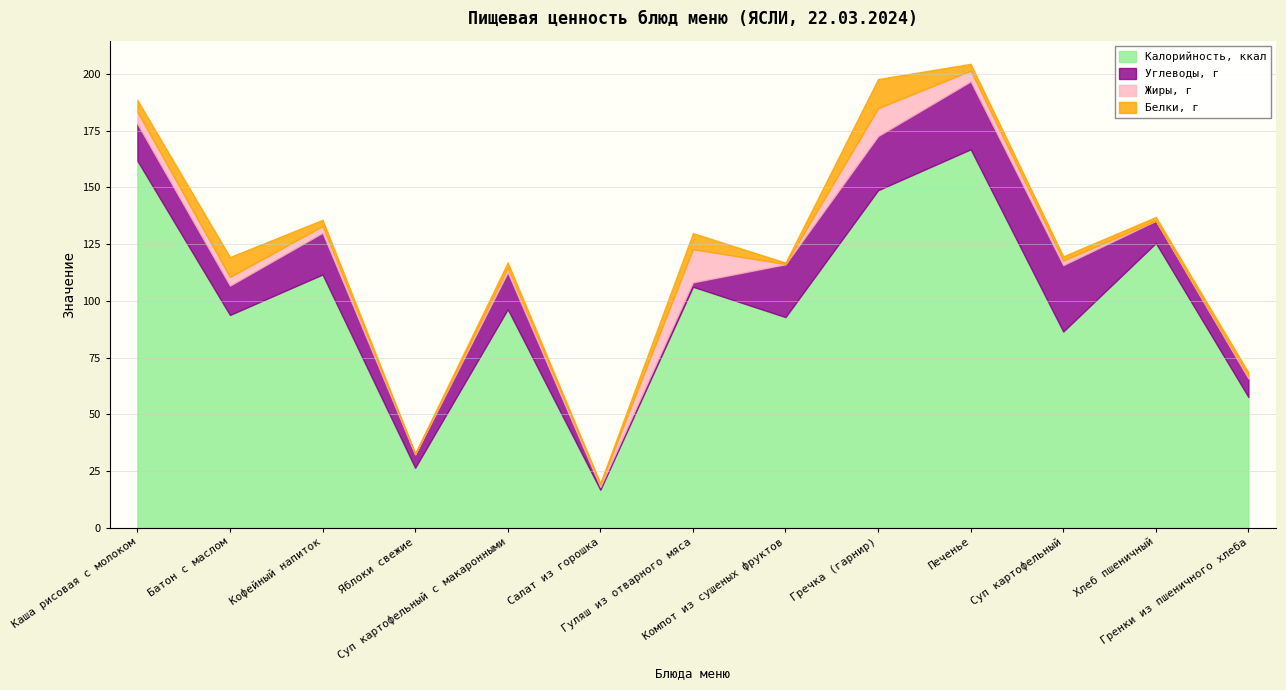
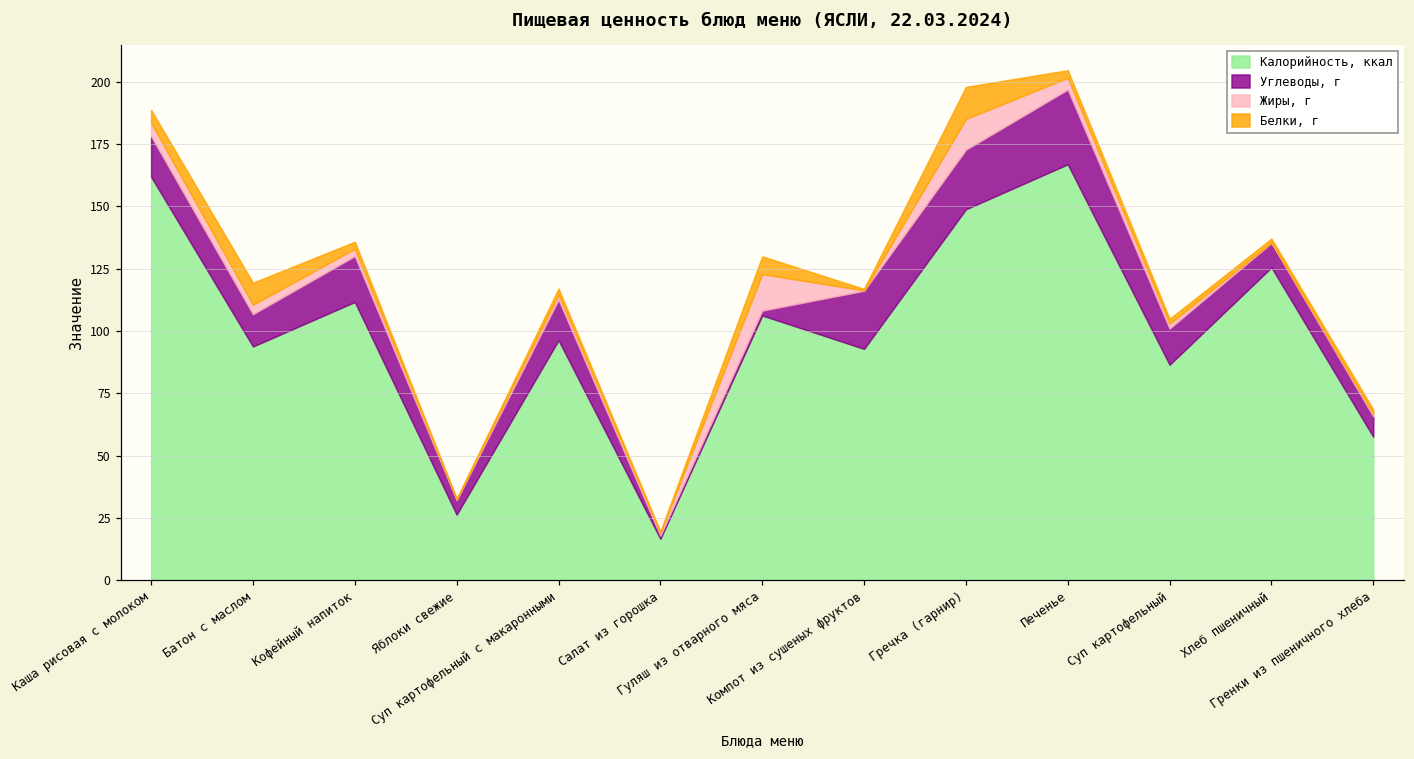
  {
    "Калорийность, ккал": {
      "Каша рисовая с молоком": 162,
      "Батон с маслом": 94,
      "Кофейный напиток": 112,
      "Яблоки свежие": 26,
      "Суп картофельный с макаронными": 96,
      "Салат из горошка": 17,
      "Гуляш из отварного мяса": 106,
      "Компот из сушеных фруктов": 93,
      "Гречка (гарнир)": 149,
      "Печенье": 167,
      "Суп картофельный": 86,
      "Хлеб пшеничный": 126,
      "Гренки из пшеничного хлеба": 58
    },
    "Углеводы, г": {
      "Каша рисовая с молоком": 16,
      "Батон с маслом": 13,
      "Кофейный напиток": 18,
      "Суп картофельный с макаронными": 16,
      "Гуляш из отварного мяса": 2,
      "Гречка (гарнир)": 24,
      "Печенье": 30,
-     "Суп картофельный": 29
+     "Суп картофельный": 15
    },
    "Жиры, г": {
      "Каша рисовая с молоком": 5,
      "Батон с маслом": 4,
      "Кофейный напиток": 3,
      "Суп картофельный с макаронными": 2,
      "Гуляш из отварного мяса": 15,
      "Гречка (гарнир)": 12,
      "Печенье": 5,
      "Суп картофельный": 2
    },
    "Белки, г": {
      "Каша рисовая с молоком": 5,
      "Батон с маслом": 9,
      "Кофейный напиток": 3,
      "Суп картофельный с макаронными": 2,
      "Гуляш из отварного мяса": 7,
      "Гречка (гарнир)": 13,
      "Печенье": 3,
      "Суп картофельный": 2,
      "Хлеб пшеничный": 2,
      "Гренки из пшеничного хлеба": 2
    }
  }
